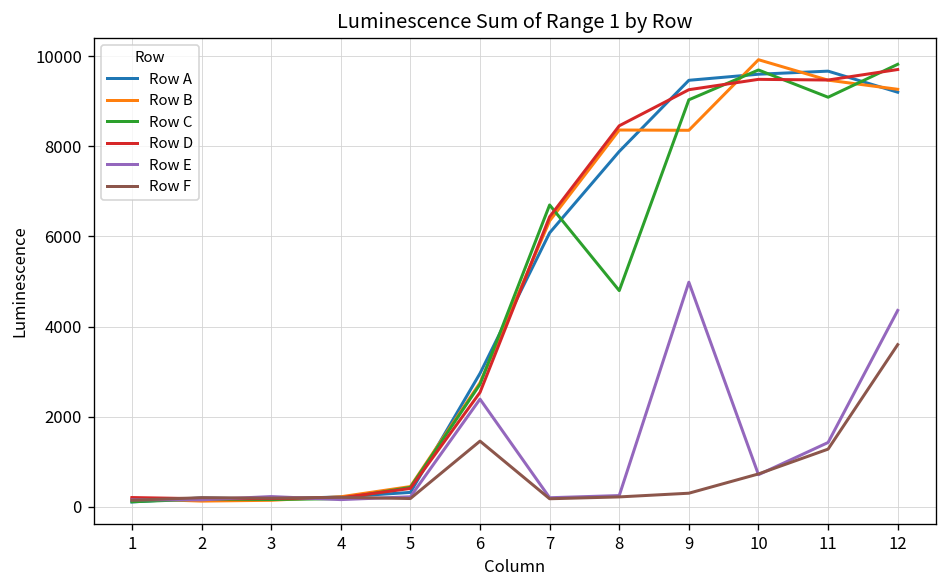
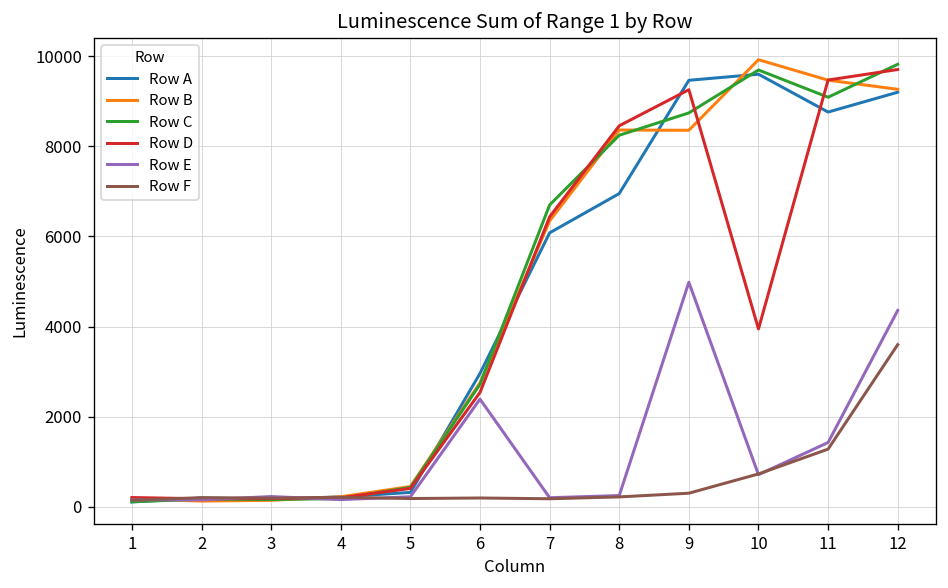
  {
    "Row A": {
      "5": 300,
      "6": 3000,
      "7": 6100,
-     "8": 7900,
+     "8": 7000,
      "9": 9500,
      "10": 9600,
-     "11": 9700
+     "11": 8800
    },
    "Row B": {
      "7": 6300,
      "8": 8400,
      "9": 8400,
      "10": 9900
    },
    "Row C": {
      "7": 6700,
-     "8": 4800,
-     "9": 9000,
+     "8": 8200,
+     "9": 8700,
      "10": 9700,
      "11": 9100,
      "12": 9800
    },
    "Row D": {
      "6": 2500,
      "7": 6400,
      "8": 8500,
      "9": 9300,
-     "10": 9500,
+     "10": 3900,
      "12": 9700
    },
    "Row E": {
      "6": 2400,
      "9": 5000,
      "11": 1400,
      "12": 4400
    },
    "Row F": {
-     "6": 1500,
+     "6": 200,
      "9": 300,
      "11": 1300,
      "12": 3600
    }
  }
